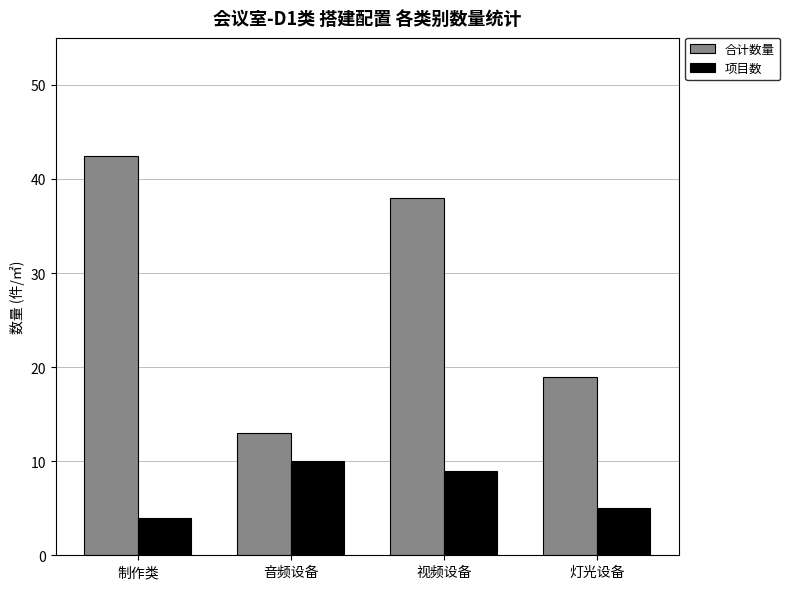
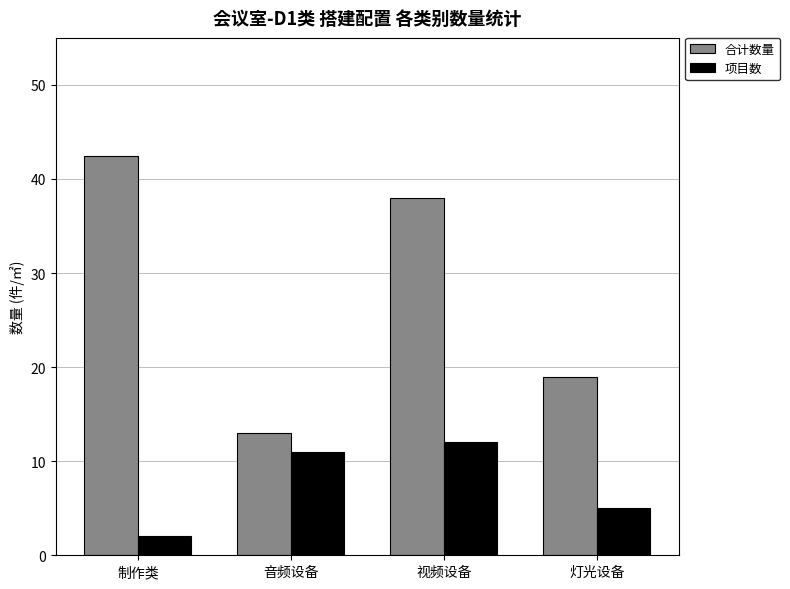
  {
    "合计数量": {
      "制作类": 42,
      "音频设备": 13,
      "视频设备": 38,
      "灯光设备": 19
    },
    "项目数": {
-     "制作类": 4,
-     "音频设备": 10,
-     "视频设备": 9,
+     "制作类": 2,
+     "音频设备": 11,
+     "视频设备": 12,
      "灯光设备": 5
    }
  }
